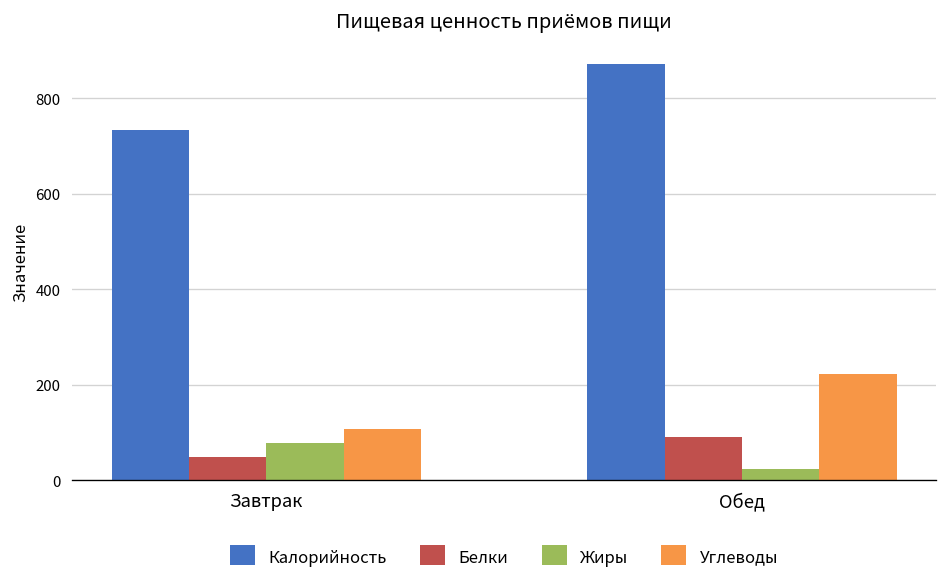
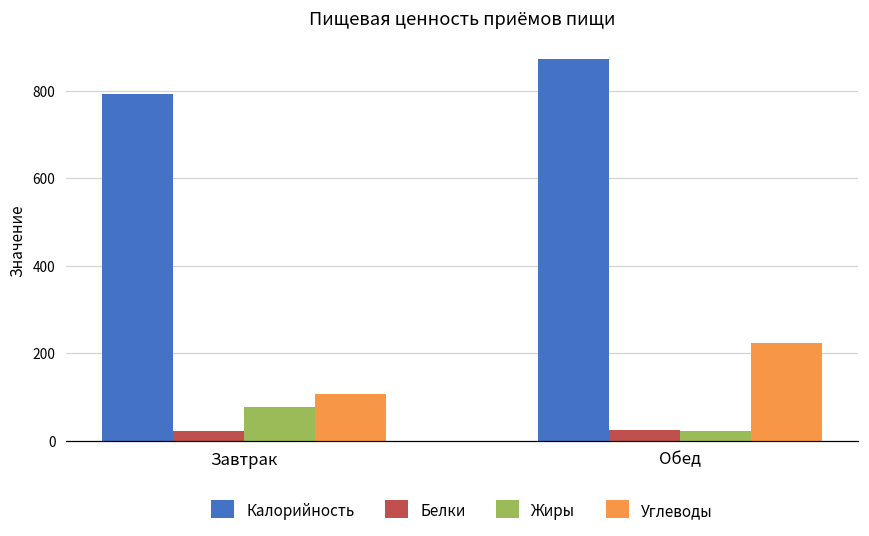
  {
    "Калорийность": {
-     "Завтрак": 730,
+     "Завтрак": 790,
      "Обед": 870
    },
    "Белки": {
-     "Завтрак": 50,
-     "Обед": 90
+     "Завтрак": 20,
+     "Обед": 30
    },
    "Жиры": {
      "Завтрак": 80,
      "Обед": 20
    },
    "Углеводы": {
      "Завтрак": 110,
      "Обед": 220
    }
  }
